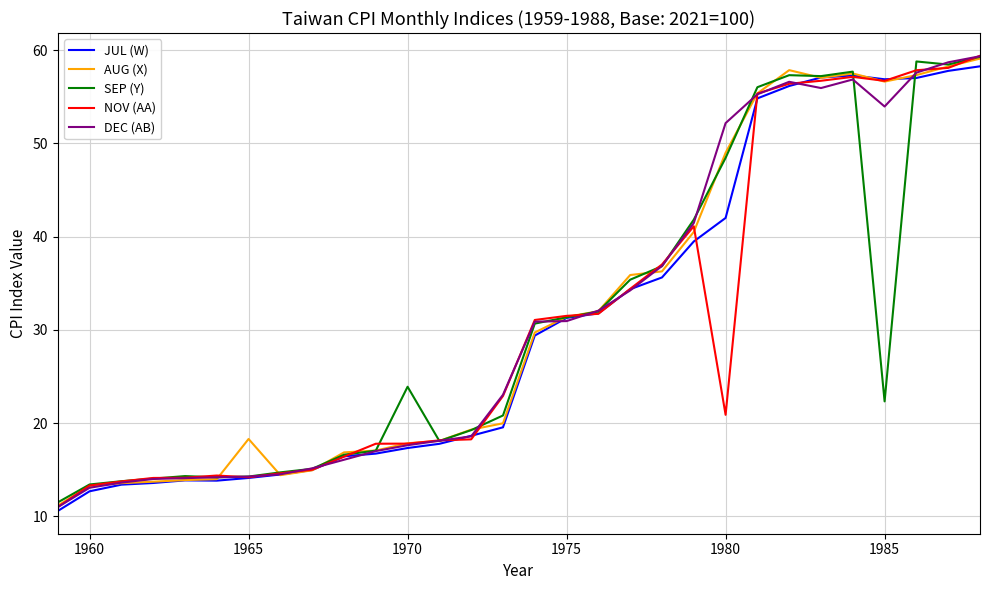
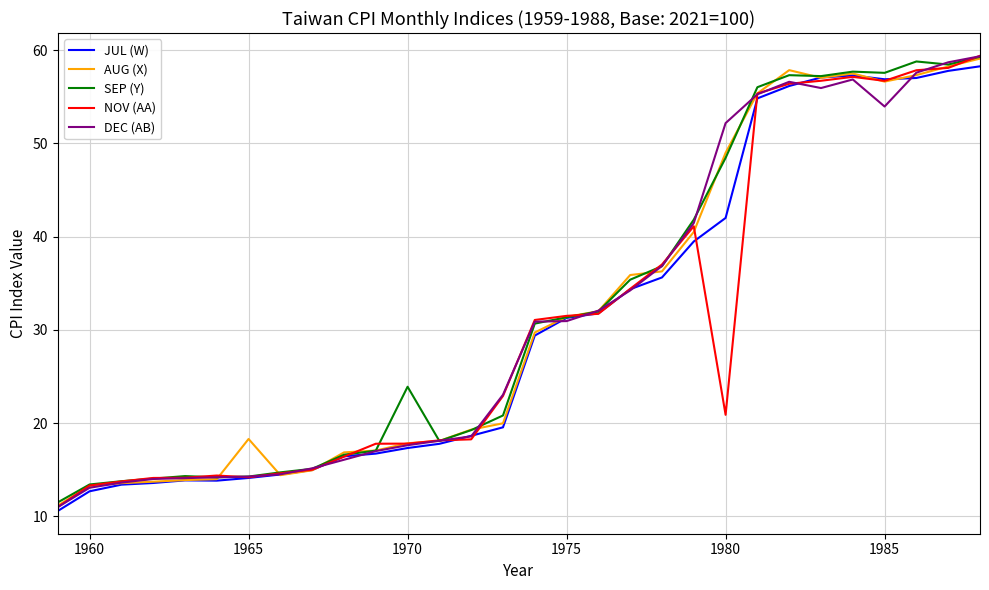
  {
    "JUL (W)": {
      "1960": 13,
      "1970": 17,
      "1980": 42
    },
    "AUG (X)": {
      "1965": 18,
      "1980": 49
    },
    "SEP (Y)": {
      "1970": 24,
      "1980": 48,
-     "1985": 22
+     "1985": 58
    },
    "NOV (AA)": {
      "1980": 21
    },
    "DEC (AB)": {
      "1975": 31,
      "1980": 52,
      "1985": 54
    }
  }
